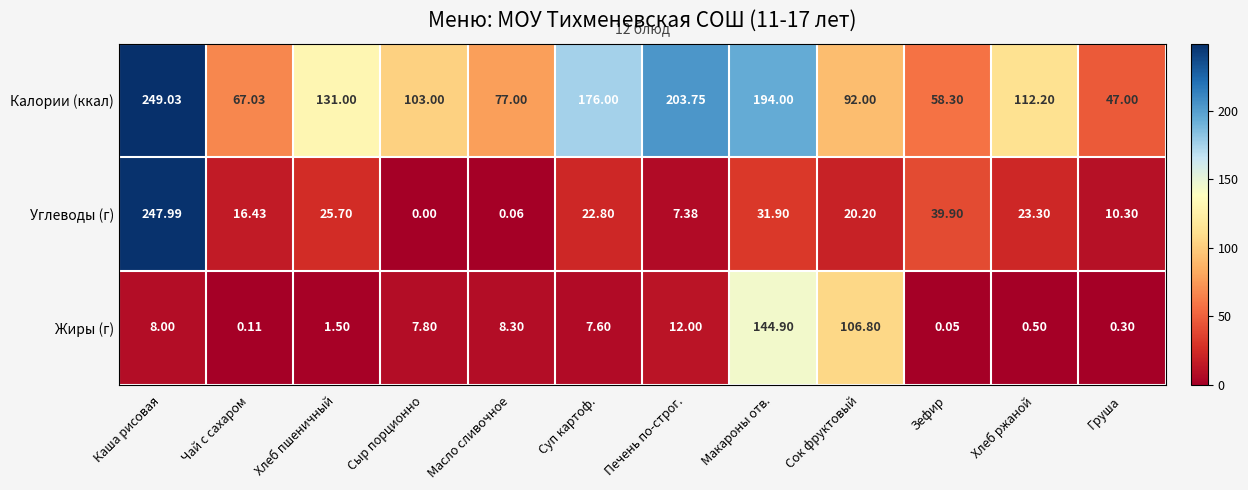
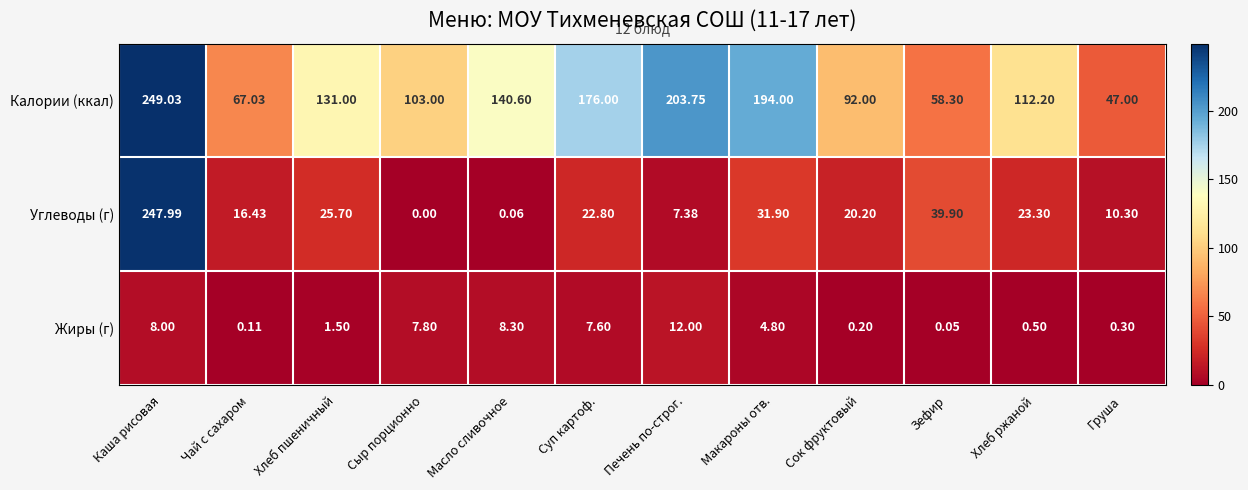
  {
    "Калории (ккал)": {
      "Каша рисовая": 249.03,
      "Чай с сахаром": 67.03,
      "Хлеб пшеничный": 131.00,
      "Сыр порционно": 103.00,
-     "Масло сливочное": 77.00,
+     "Масло сливочное": 140.60,
      "Суп картоф.": 176.00,
      "Печень по-строг.": 203.75,
      "Макароны отв.": 194.00,
      "Сок фруктовый": 92.00,
      "Зефир": 58.30,
      "Хлеб ржаной": 112.20,
      "Груша": 47.00
    },
    "Углеводы (г)": {
      "Каша рисовая": 247.99,
      "Чай с сахаром": 16.43,
      "Хлеб пшеничный": 25.70,
      "Сыр порционно": 0.00,
      "Масло сливочное": 0.06,
      "Суп картоф.": 22.80,
      "Печень по-строг.": 7.38,
      "Макароны отв.": 31.90,
      "Сок фруктовый": 20.20,
      "Зефир": 39.90,
      "Хлеб ржаной": 23.30,
      "Груша": 10.30
    },
    "Жиры (г)": {
      "Каша рисовая": 8.00,
      "Чай с сахаром": 0.11,
      "Хлеб пшеничный": 1.50,
      "Сыр порционно": 7.80,
      "Масло сливочное": 8.30,
      "Суп картоф.": 7.60,
      "Печень по-строг.": 12.00,
-     "Макароны отв.": 144.90,
-     "Сок фруктовый": 106.80,
+     "Макароны отв.": 4.80,
+     "Сок фруктовый": 0.20,
      "Зефир": 0.05,
      "Хлеб ржаной": 0.50,
      "Груша": 0.30
    }
  }
